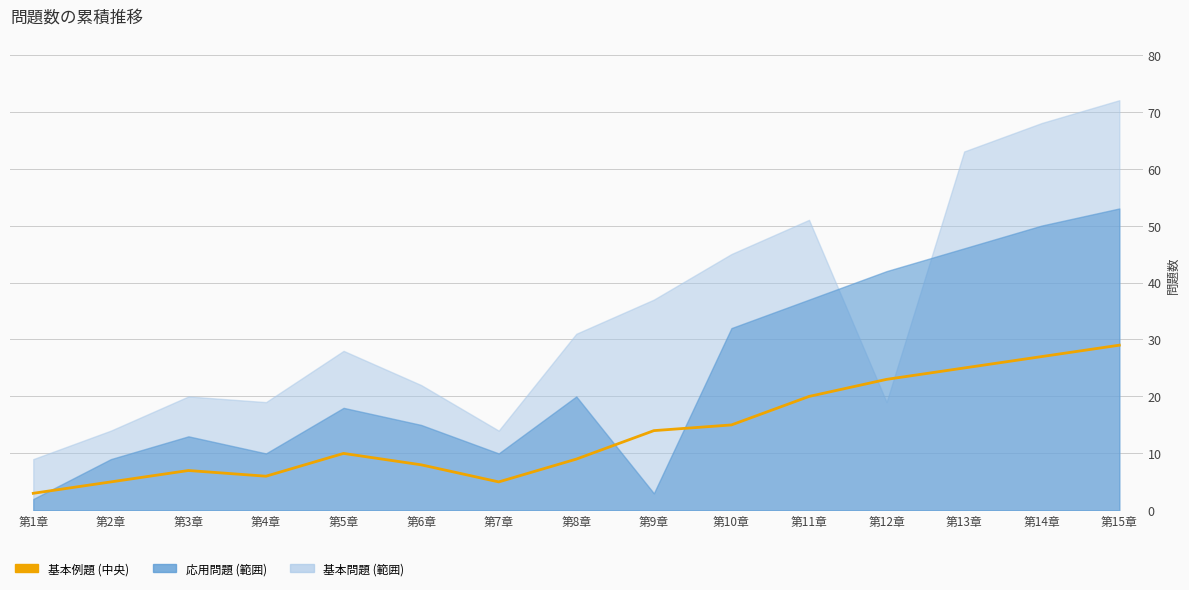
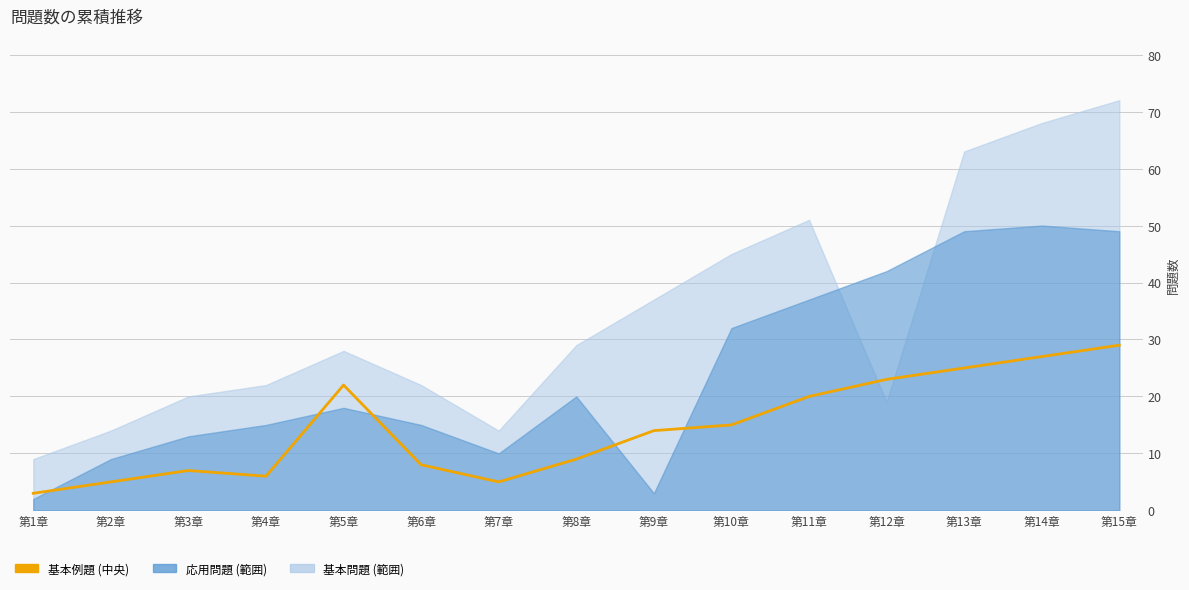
  {
    "基本例題 (中央)": {
      "第1章": 3,
      "第2章": 5,
      "第3章": 7,
      "第4章": 6,
-     "第5章": 10,
+     "第5章": 22,
      "第6章": 8,
      "第7章": 5,
      "第8章": 9,
      "第9章": 14,
      "第10章": 15,
      "第11章": 20,
      "第12章": 23,
      "第13章": 25,
      "第14章": 27,
      "第15章": 29
    },
    "基本問題 (範囲)": {
      "第1章": 9,
      "第2章": 14,
      "第3章": 20,
-     "第4章": 19,
+     "第4章": 22,
      "第5章": 28,
      "第6章": 22,
      "第7章": 14,
-     "第8章": 31,
+     "第8章": 29,
      "第9章": 37,
      "第10章": 45,
      "第11章": 51,
      "第12章": 19,
      "第13章": 63,
      "第14章": 68,
      "第15章": 72
    },
    "応用問題 (範囲)": {
      "第1章": 2,
      "第2章": 9,
      "第3章": 13,
-     "第4章": 10,
+     "第4章": 15,
      "第5章": 18,
      "第6章": 15,
      "第7章": 10,
      "第8章": 20,
      "第9章": 3,
      "第10章": 32,
      "第11章": 37,
      "第12章": 42,
-     "第13章": 46,
+     "第13章": 49,
      "第14章": 50,
-     "第15章": 53
+     "第15章": 49
    }
  }
